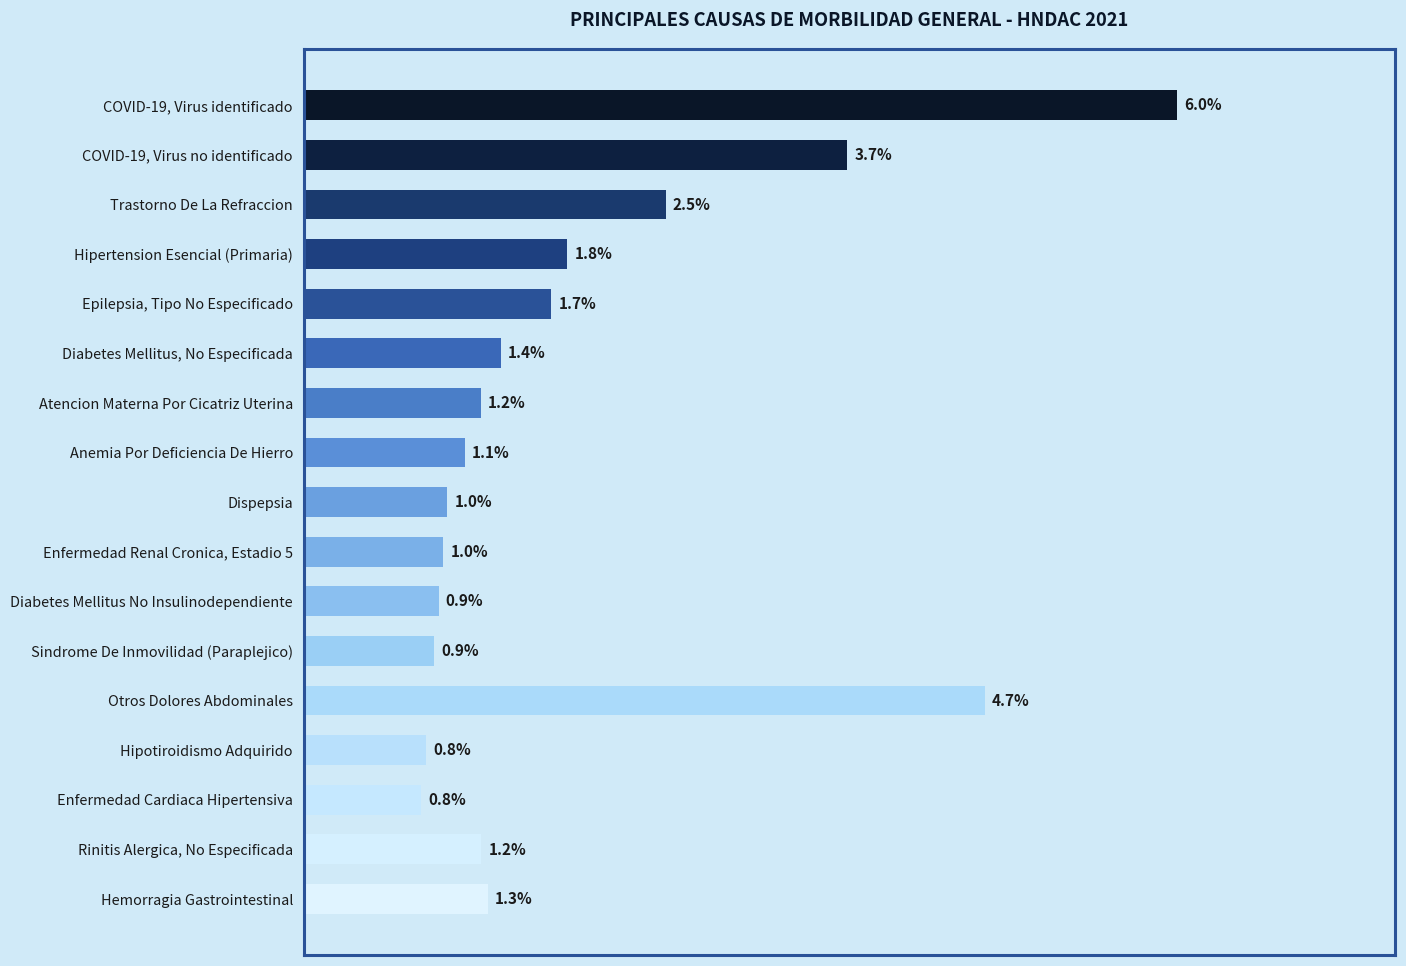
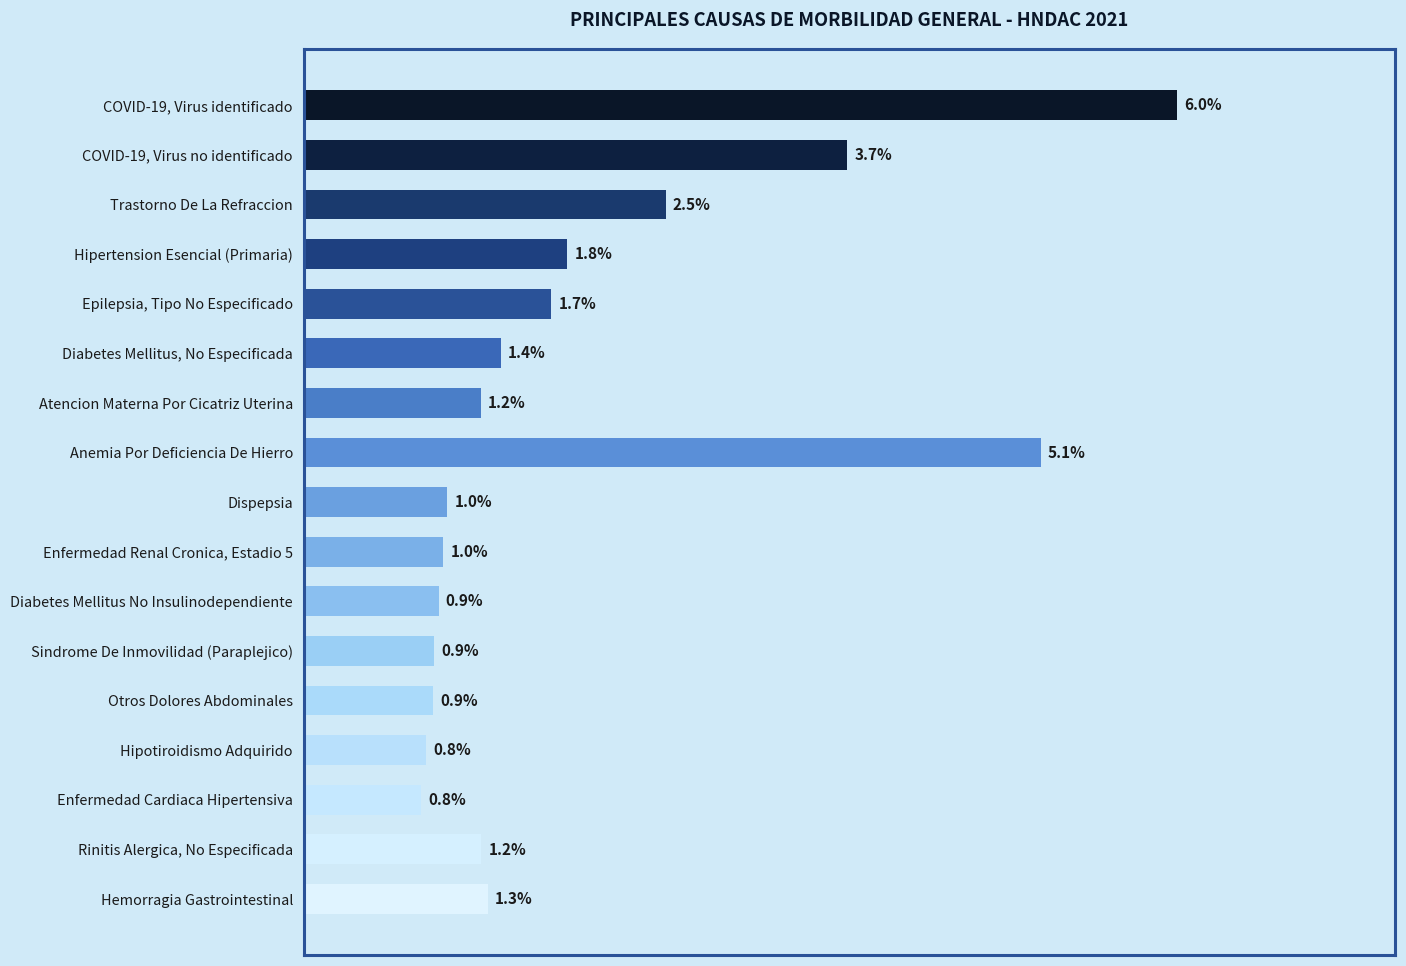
  {
    "COVID-19, Virus identificado": "6.0%",
    "COVID-19, Virus no identificado": "3.7%",
    "Trastorno De La Refraccion": "2.5%",
    "Hipertension Esencial (Primaria)": "1.8%",
    "Epilepsia, Tipo No Especificado": "1.7%",
    "Diabetes Mellitus, No Especificada": "1.4%",
    "Atencion Materna Por Cicatriz Uterina": "1.2%",
-   "Anemia Por Deficiencia De Hierro": "1.1%",
+   "Anemia Por Deficiencia De Hierro": "5.1%",
    "Dispepsia": "1.0%",
    "Enfermedad Renal Cronica, Estadio 5": "1.0%",
    "Diabetes Mellitus No Insulinodependiente": "0.9%",
    "Sindrome De Inmovilidad (Paraplejico)": "0.9%",
-   "Otros Dolores Abdominales": "4.7%",
+   "Otros Dolores Abdominales": "0.9%",
    "Hipotiroidismo Adquirido": "0.8%",
    "Enfermedad Cardiaca Hipertensiva": "0.8%",
    "Rinitis Alergica, No Especificada": "1.2%",
    "Hemorragia Gastrointestinal": "1.3%"
  }
